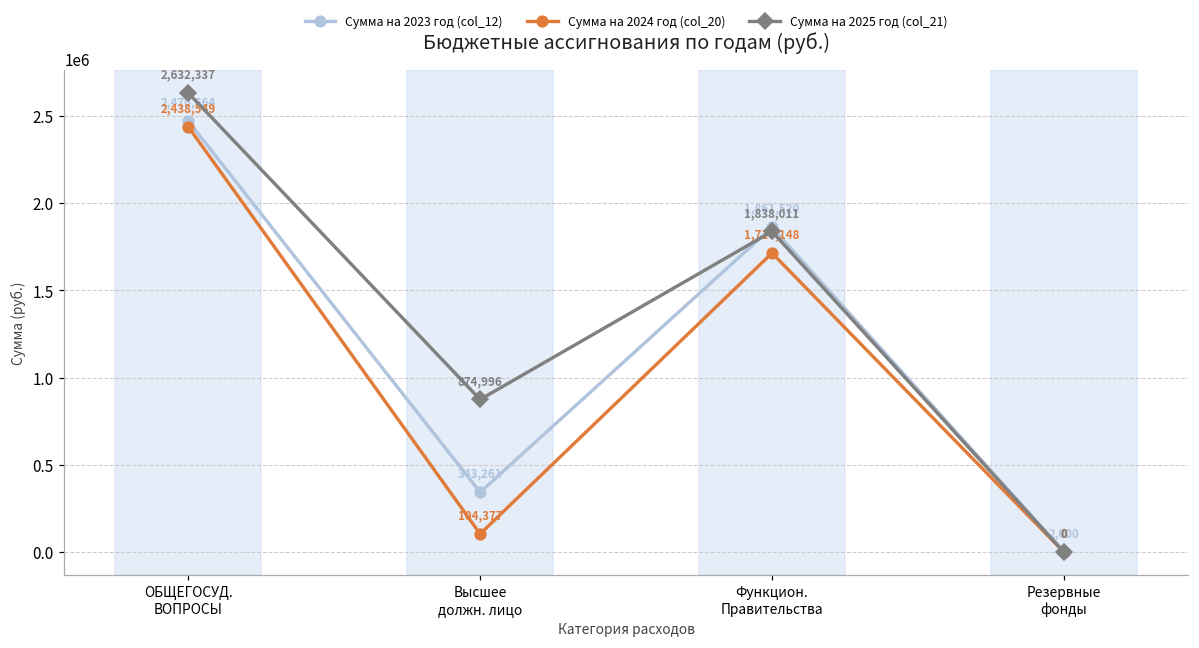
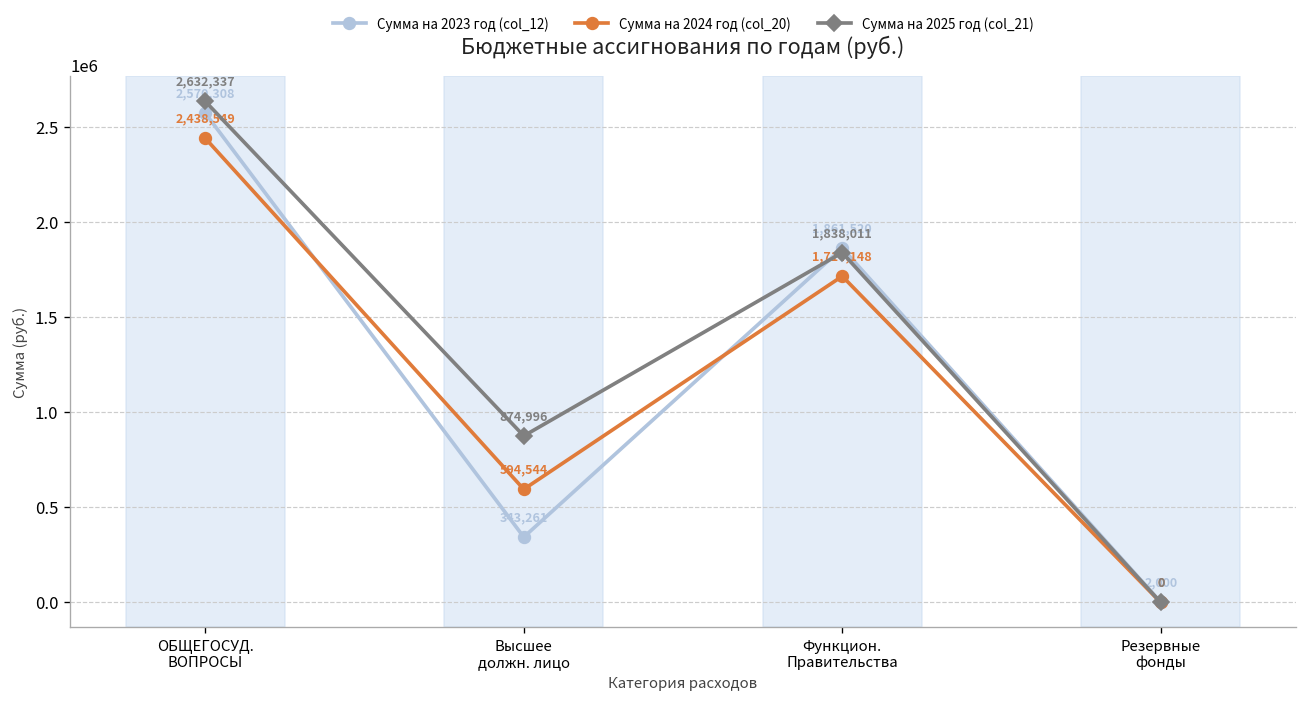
  {
    "Сумма на 2023 год (col_12)": {
-     "ОБЩЕГОСУД. ВОПРОСЫ": "2,470,664"
+     "ОБЩЕГОСУД. ВОПРОСЫ": "2,570,308"
    },
    "Сумма на 2024 год (col_20)": {
-     "Высшее должн. лицо": "104,377"
+     "Высшее должн. лицо": "594,544"
    },
    "Сумма на 2025 год (col_21)": {
      "ОБЩЕГОСУД. ВОПРОСЫ": "2,632,337",
      "Высшее должн. лицо": "874,996"
    }
  }
